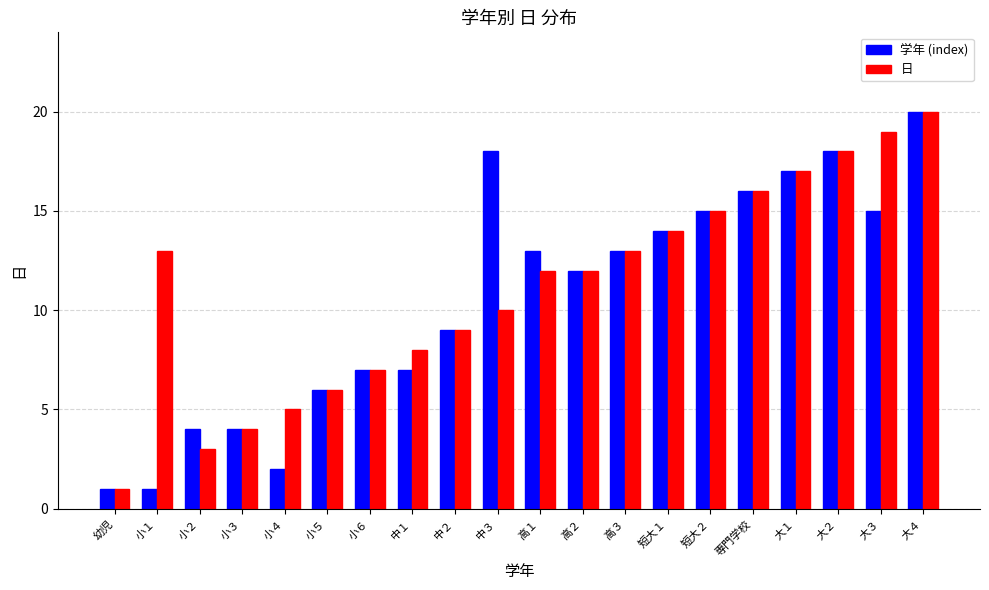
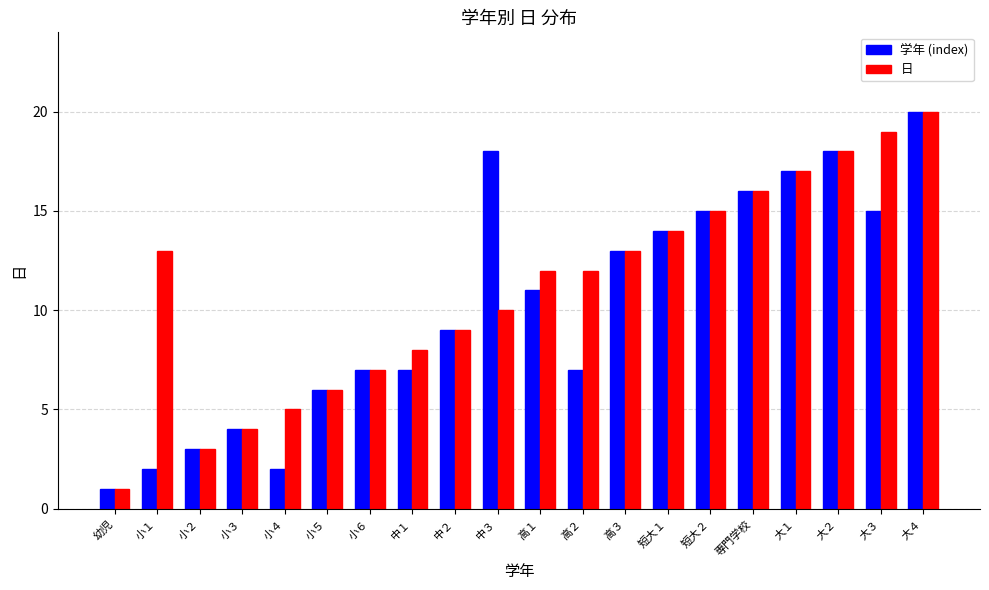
  {
    "学年 (index)": {
      "幼児": 1,
-     "小１": 1,
-     "小２": 4,
+     "小１": 2,
+     "小２": 3,
      "小３": 4,
      "小４": 2,
      "小５": 6,
      "小６": 7,
      "中１": 7,
      "中２": 9,
      "中３": 18,
-     "高１": 13,
-     "高２": 12,
+     "高１": 11,
+     "高２": 7,
      "高３": 13,
      "短大１": 14,
      "短大２": 15,
      "専門学校": 16,
      "大１": 17,
      "大２": 18,
      "大３": 15,
      "大４": 20
    },
    "日": {
      "幼児": 1,
      "小１": 13,
      "小２": 3,
      "小３": 4,
      "小４": 5,
      "小５": 6,
      "小６": 7,
      "中１": 8,
      "中２": 9,
      "中３": 10,
      "高１": 12,
      "高２": 12,
      "高３": 13,
      "短大１": 14,
      "短大２": 15,
      "専門学校": 16,
      "大１": 17,
      "大２": 18,
      "大３": 19,
      "大４": 20
    }
  }
